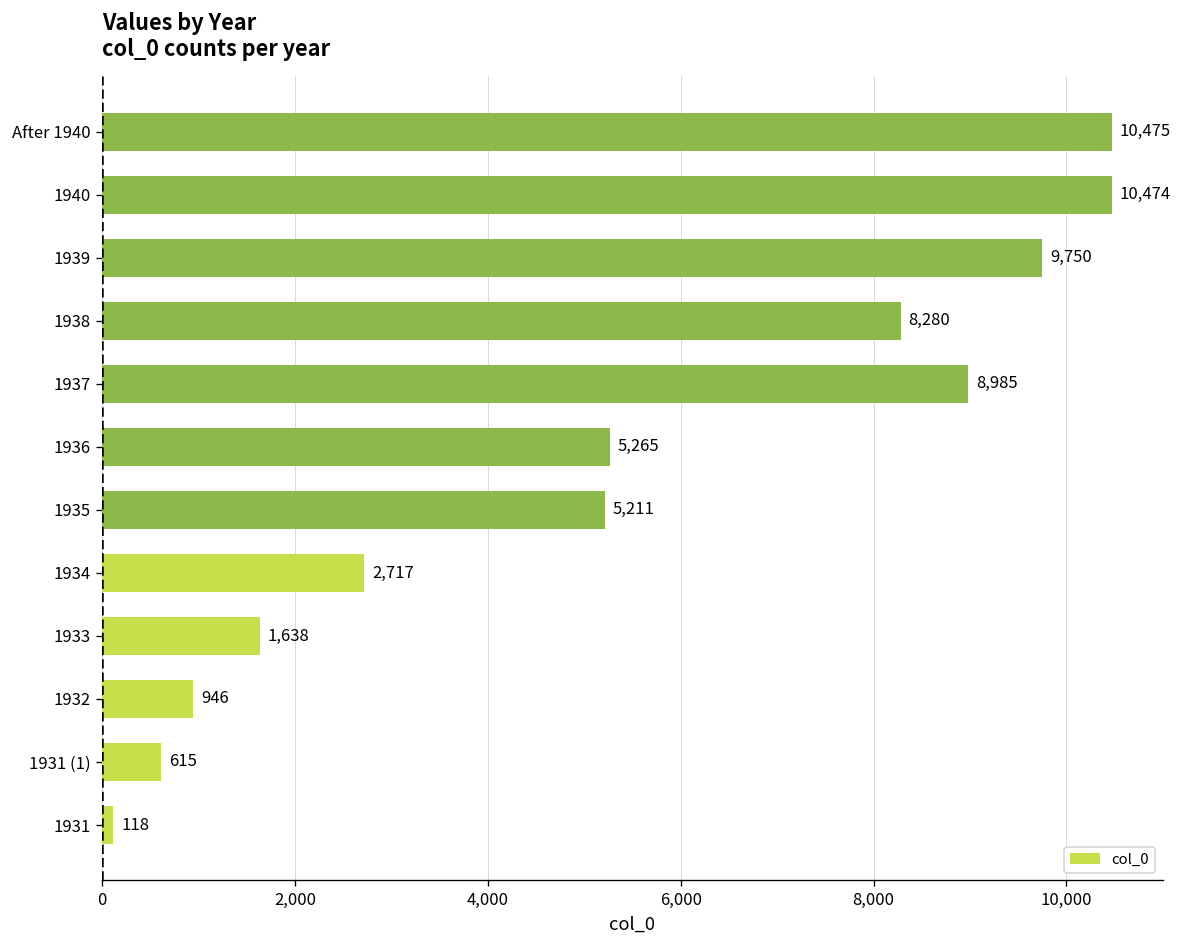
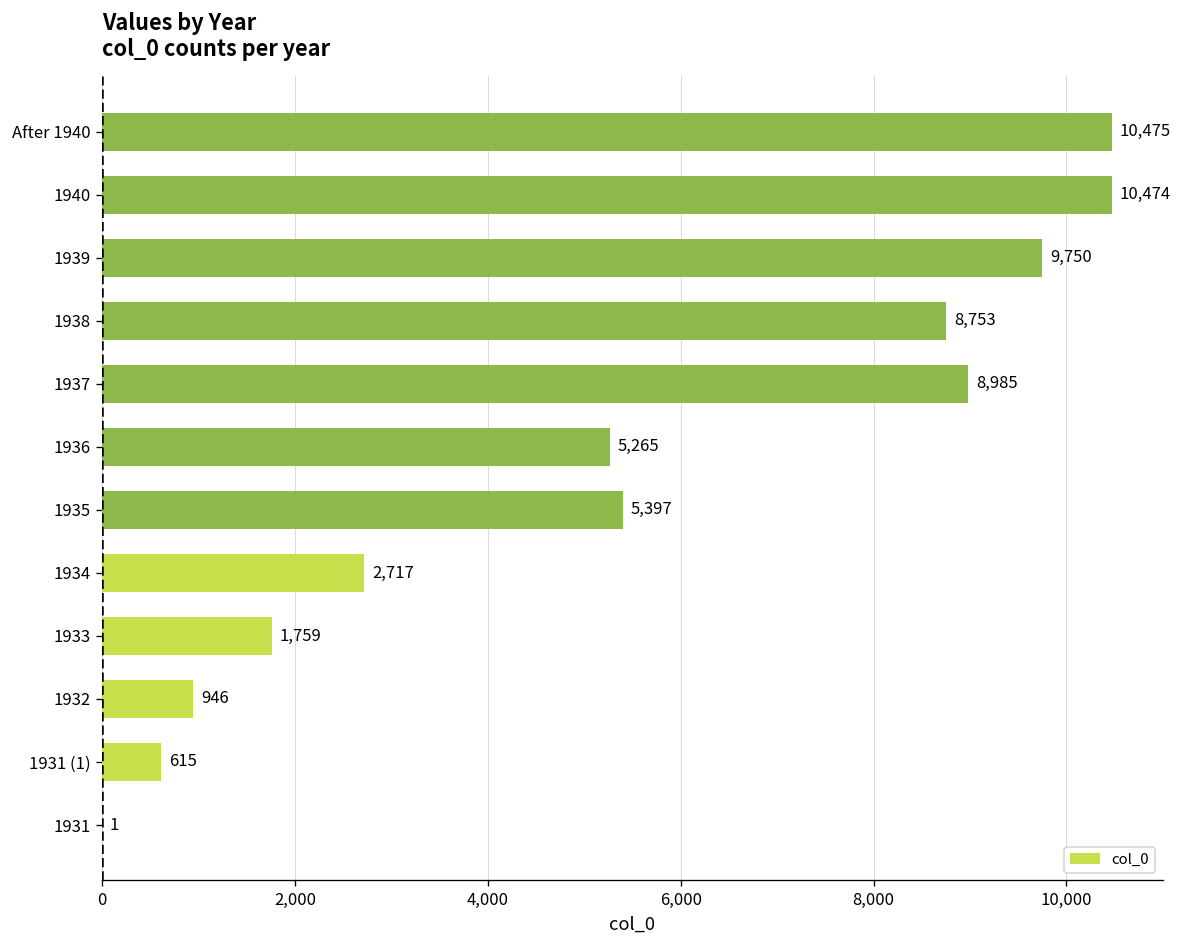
  {
    "After 1940": "10,475",
    "1940": "10,474",
    "1939": "9,750",
-   "1938": "8,280",
+   "1938": "8,753",
    "1937": "8,985",
    "1936": "5,265",
-   "1935": "5,211",
+   "1935": "5,397",
    "1934": "2,717",
-   "1933": "1,638",
+   "1933": "1,759",
    "1932": "946",
    "1931 (1)": "615",
-   "1931": "118"
+   "1931": "1"
  }
